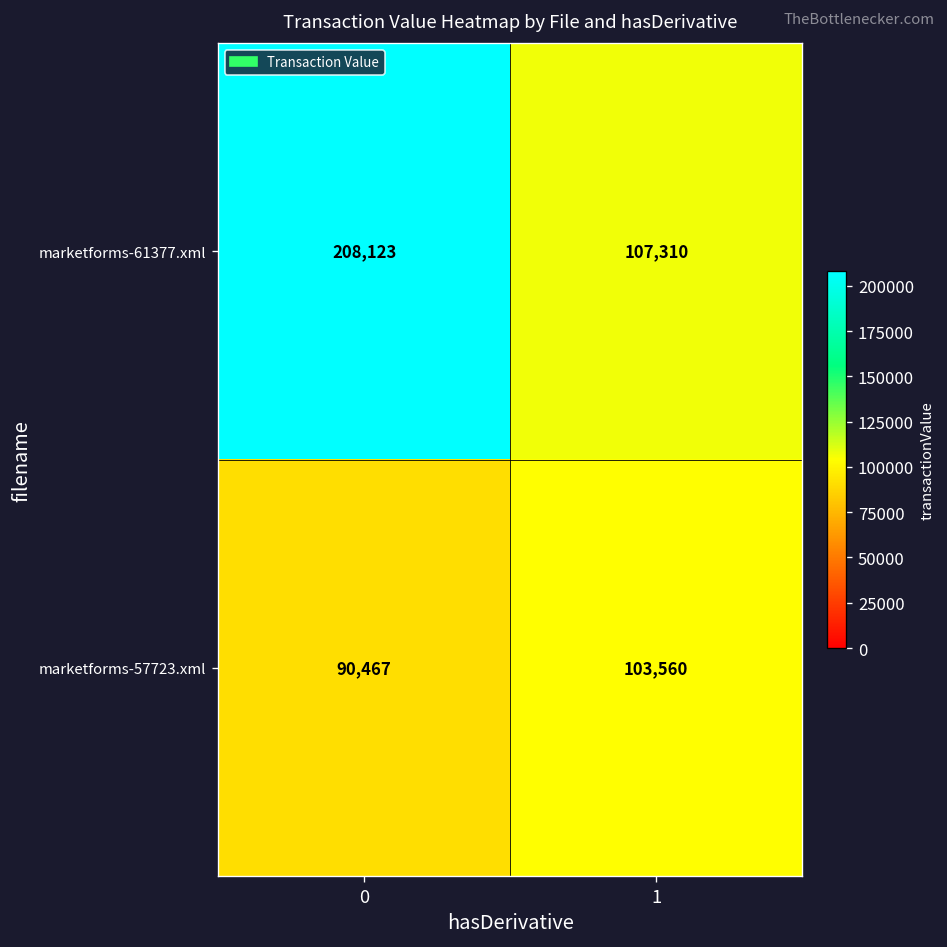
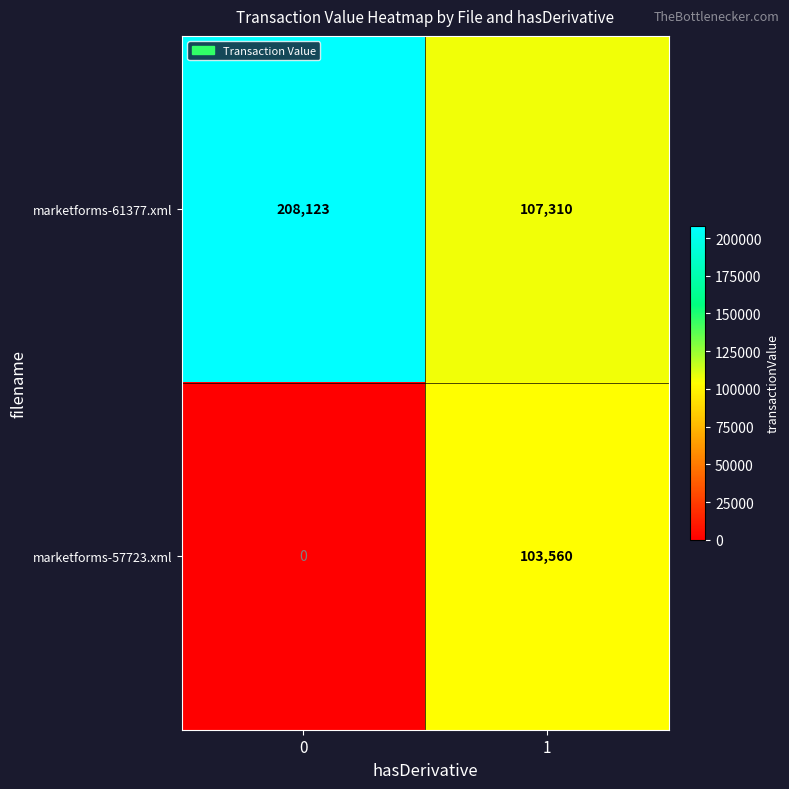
  {
    "marketforms-61377.xml": {
      "0": "208,123",
      "1": "107,310"
    },
    "marketforms-57723.xml": {
-     "0": "90,467",
+     "0": "0",
      "1": "103,560"
    }
  }
